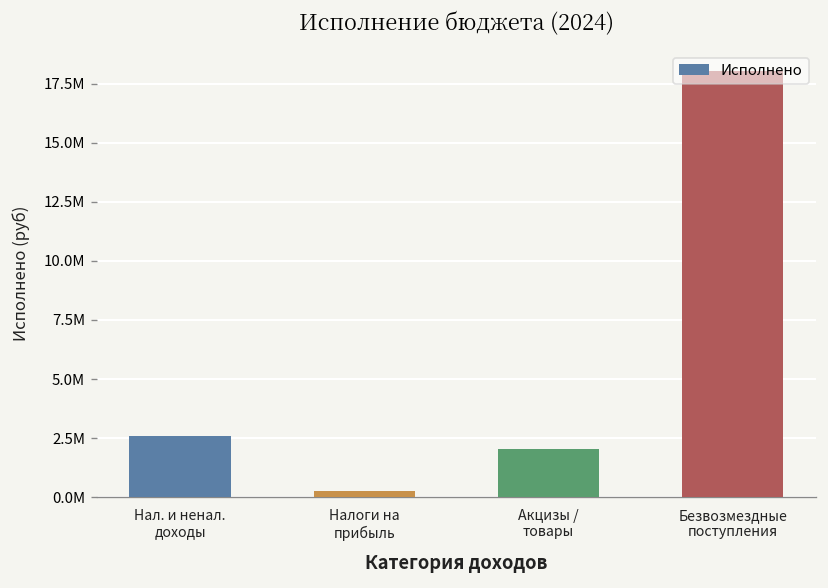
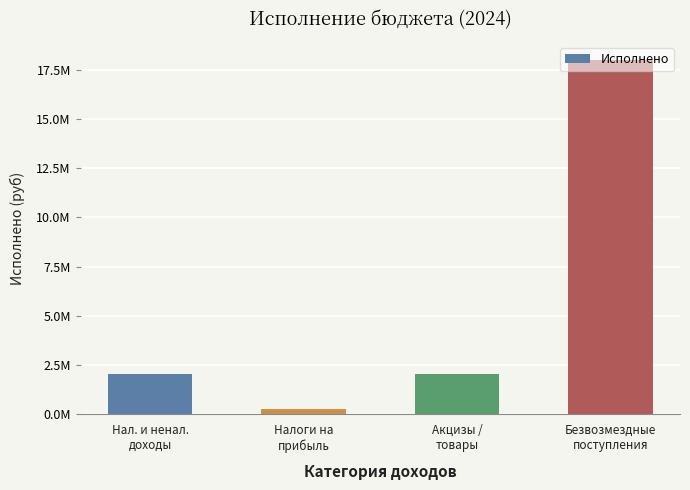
  {
-   "Нал. и ненал. доходы": 2600000,
+   "Нал. и ненал. доходы": 2100000,
    "Налоги на прибыль": 300000,
    "Акцизы / товары": 2100000
  }
